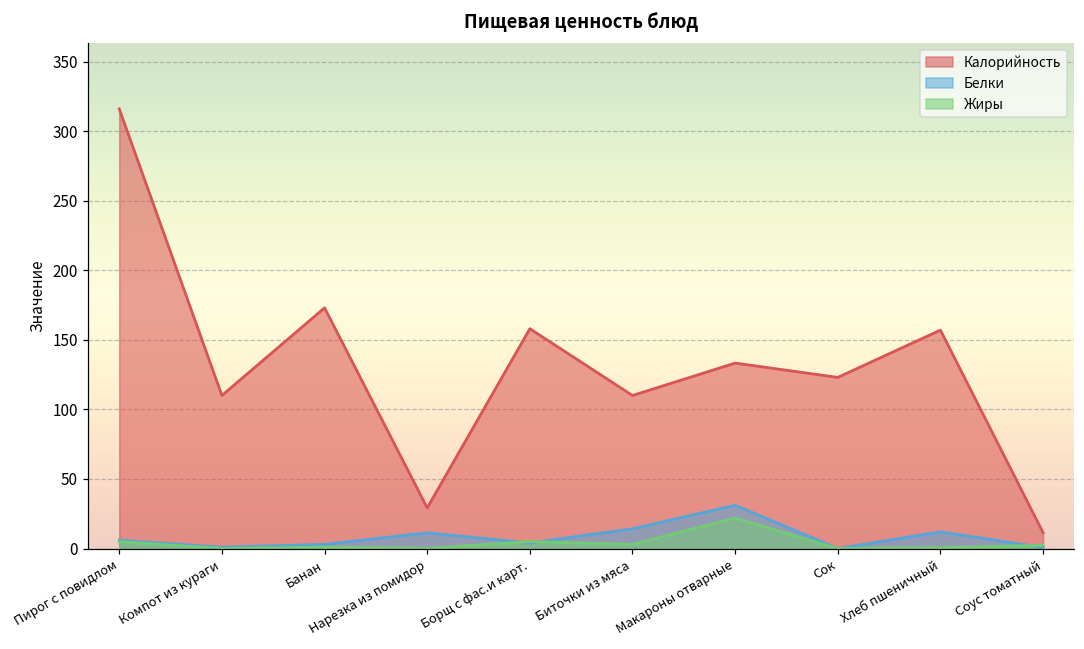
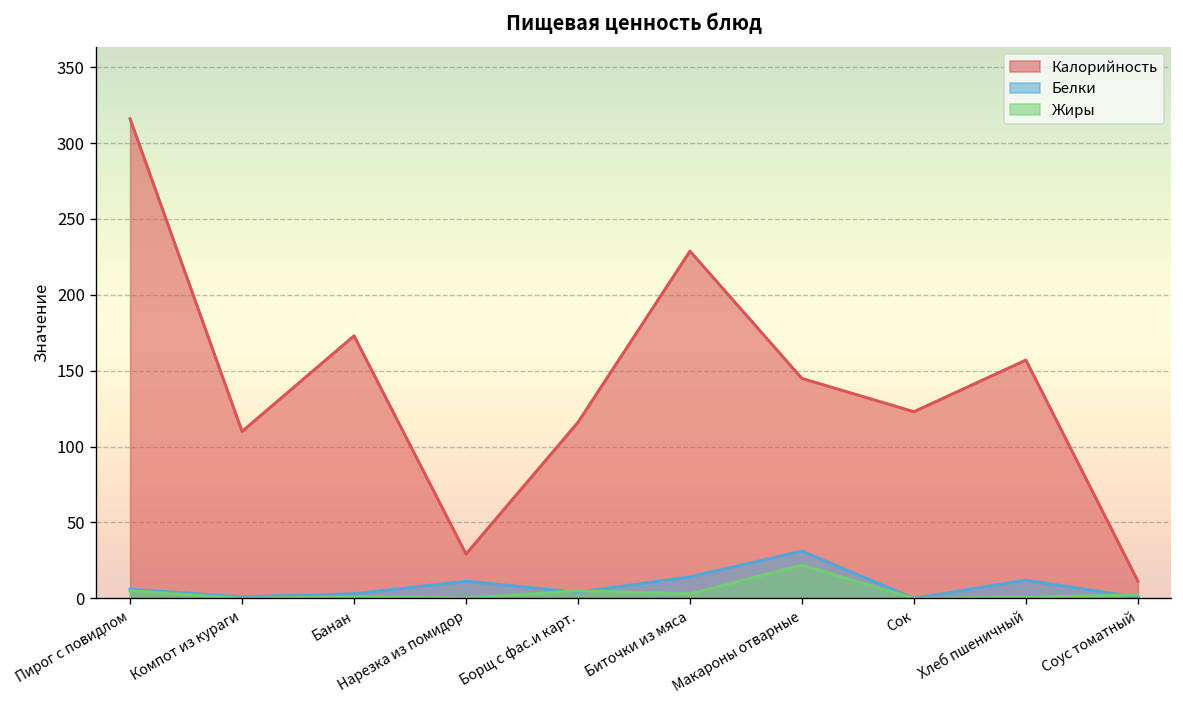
  {
    "Калорийность": {
      "Пирог с повидлом": 316,
      "Компот из кураги": 110,
      "Банан": 173,
      "Нарезка из помидор": 29,
-     "Борщ с фас.и карт.": 158,
-     "Биточки из мяса": 110,
-     "Макароны отварные": 133,
+     "Борщ с фас.и карт.": 116,
+     "Биточки из мяса": 229,
+     "Макароны отварные": 145,
      "Сок": 123,
      "Хлеб пшеничный": 157,
      "Соус томатный": 11
    },
    "Белки": {
      "Нарезка из помидор": 11,
      "Биточки из мяса": 14,
      "Макароны отварные": 31,
      "Хлеб пшеничный": 12
    },
    "Жиры": {
      "Нарезка из помидор": 0,
      "Биточки из мяса": 3,
      "Макароны отварные": 22,
      "Хлеб пшеничный": 1
    }
  }
